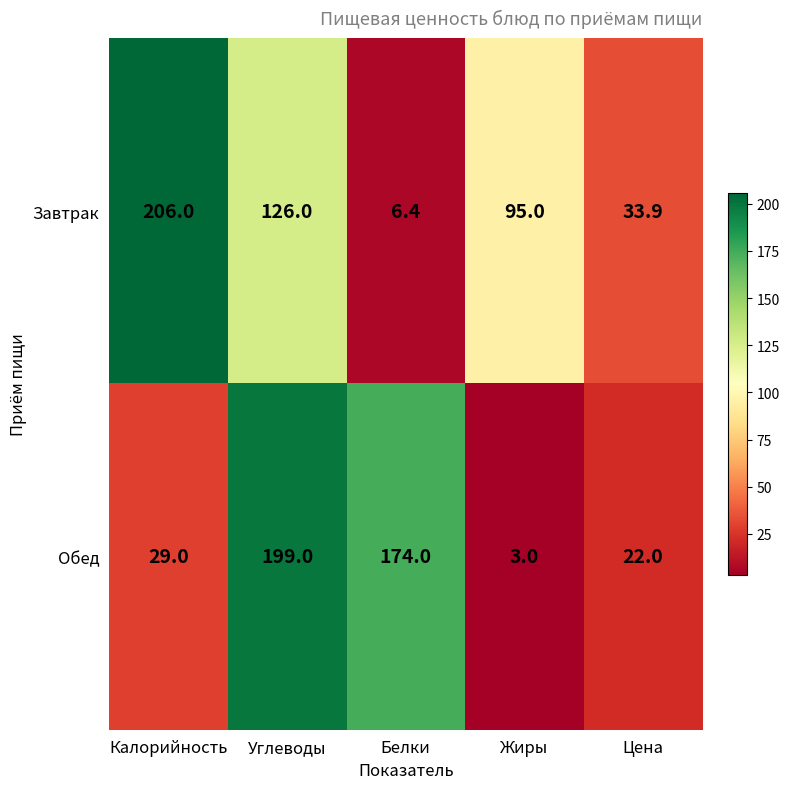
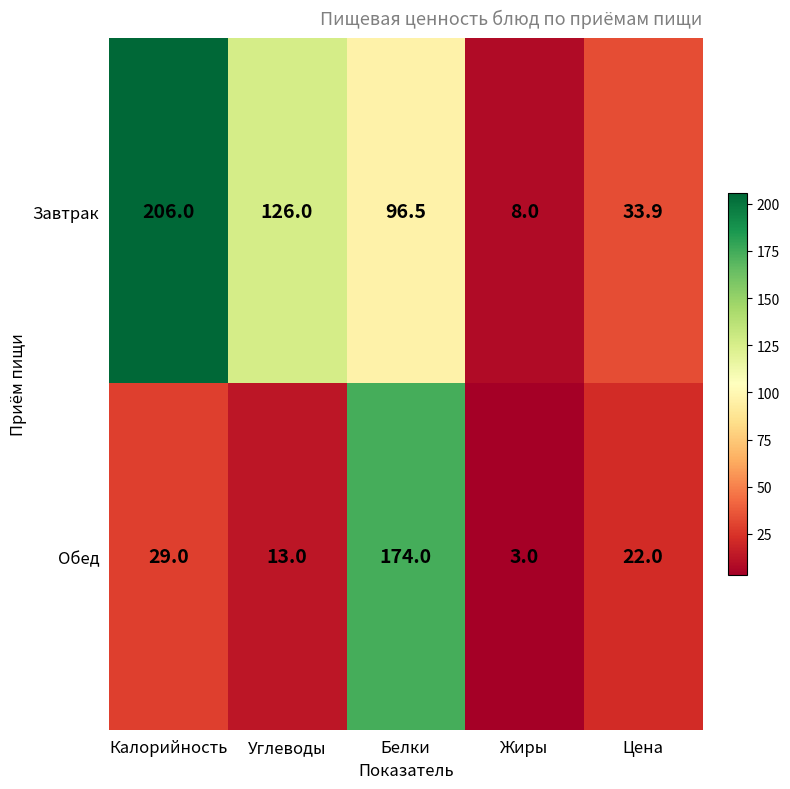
  {
    "Завтрак": {
      "Калорийность": 206.0,
      "Углеводы": 126.0,
-     "Белки": 6.4,
-     "Жиры": 95.0,
+     "Белки": 96.5,
+     "Жиры": 8.0,
      "Цена": 33.9
    },
    "Обед": {
      "Калорийность": 29.0,
-     "Углеводы": 199.0,
+     "Углеводы": 13.0,
      "Белки": 174.0,
      "Жиры": 3.0,
      "Цена": 22.0
    }
  }
